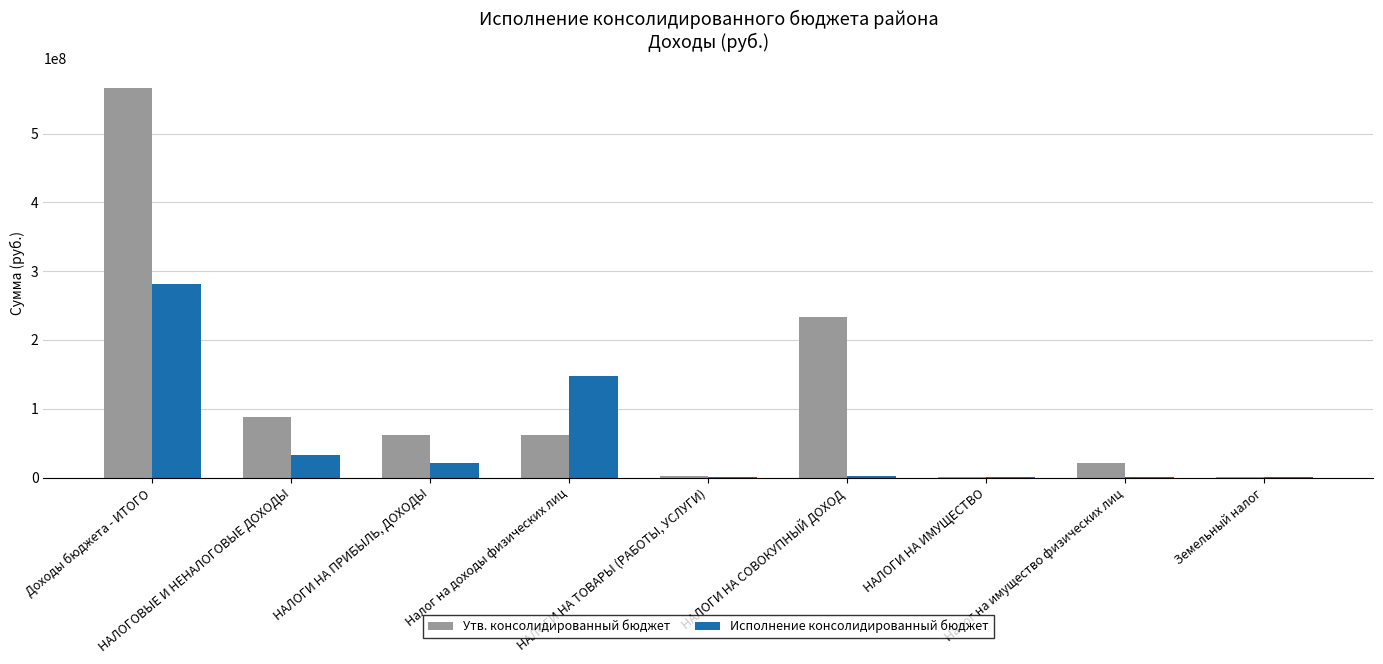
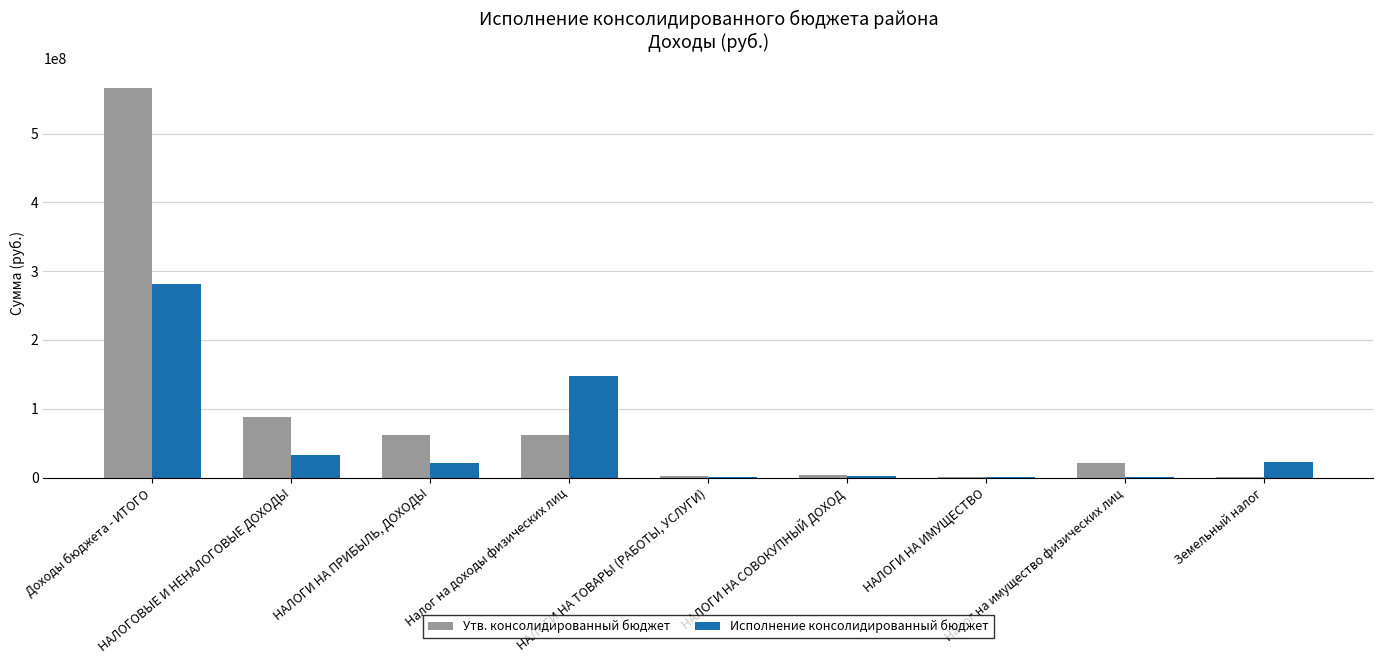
  {
    "Утв. консолидированный бюджет": {
      "Доходы бюджета - ИТОГО": 570000000,
      "НАЛОГОВЫЕ И НЕНАЛОГОВЫЕ ДОХОДЫ": 90000000,
      "НАЛОГИ НА ПРИБЫЛЬ, ДОХОДЫ": 60000000,
      "Налог на доходы физических лиц": 60000000,
-     "НАЛОГИ НА СОВОКУПНЫЙ ДОХОД": 230000000,
+     "НАЛОГИ НА СОВОКУПНЫЙ ДОХОД": 0,
      "Налог на имущество физических лиц": 20000000
    },
    "Исполнение консолидированный бюджет": {
      "Доходы бюджета - ИТОГО": 280000000,
      "НАЛОГОВЫЕ И НЕНАЛОГОВЫЕ ДОХОДЫ": 30000000,
      "НАЛОГИ НА ПРИБЫЛЬ, ДОХОДЫ": 20000000,
      "Налог на доходы физических лиц": 150000000,
-     "Земельный налог": 0
+     "Земельный налог": 20000000
    }
  }
